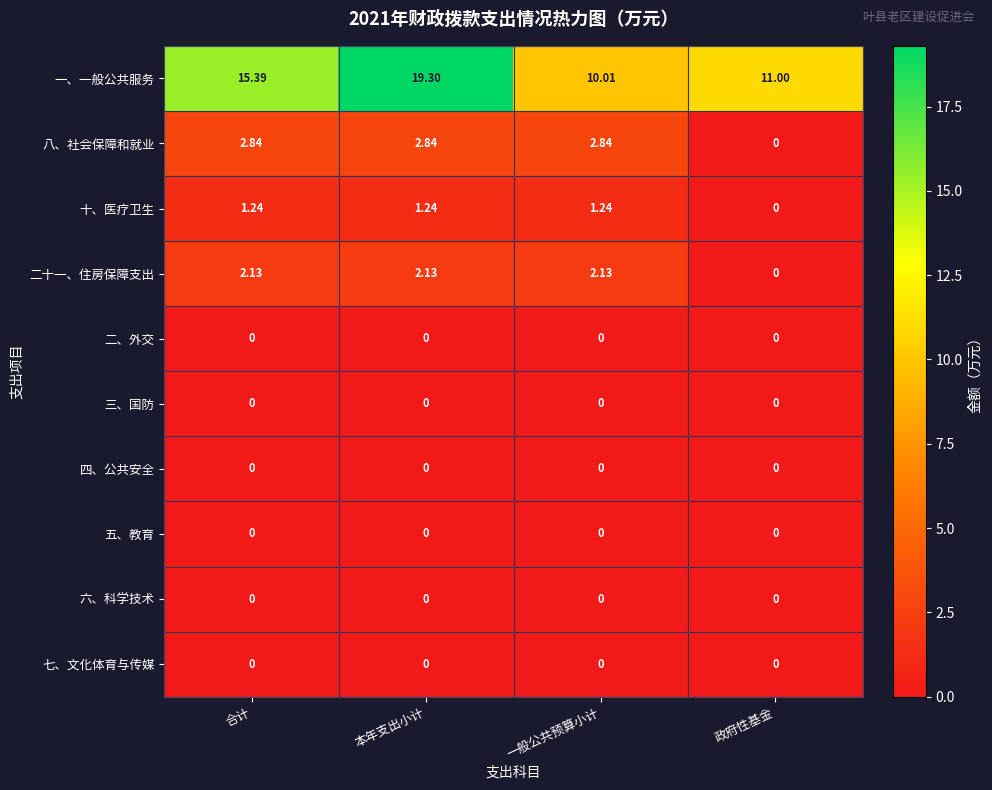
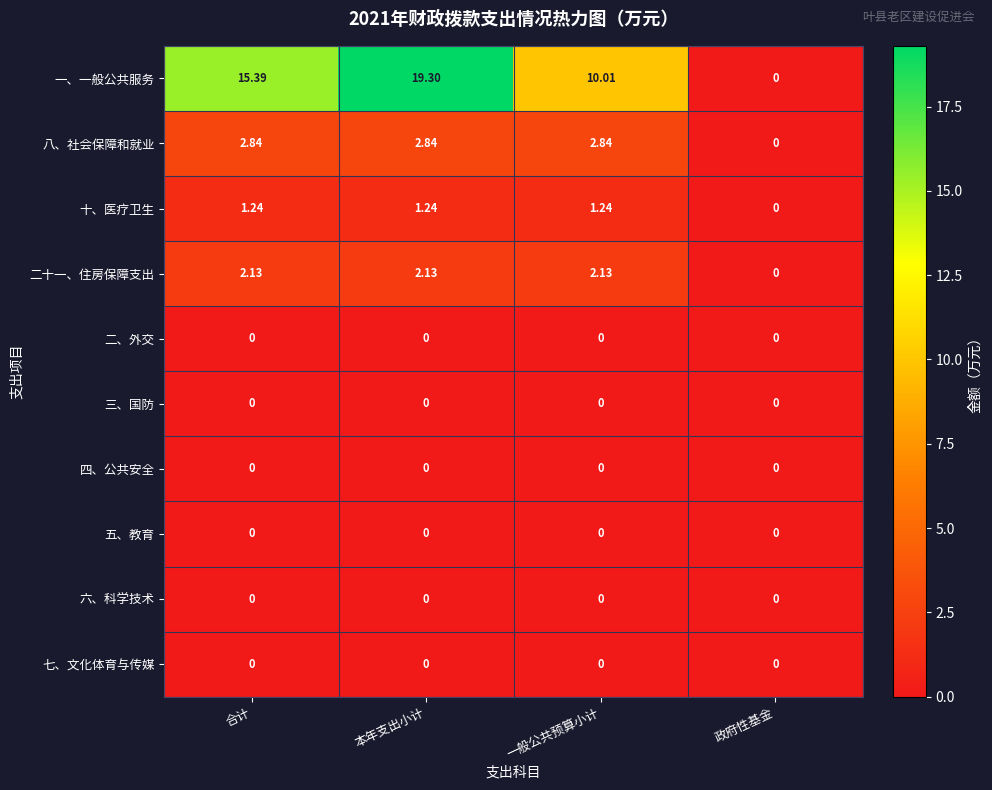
  {
    "一、一般公共服务": {
      "合计": 15.39,
      "本年支出小计": 19.30,
      "一般公共预算小计": 10.01,
-     "政府性基金": 11.00
+     "政府性基金": 0
    },
    "八、社会保障和就业": {
      "合计": 2.84,
      "本年支出小计": 2.84,
      "一般公共预算小计": 2.84,
      "政府性基金": 0
    },
    "十、医疗卫生": {
      "合计": 1.24,
      "本年支出小计": 1.24,
      "一般公共预算小计": 1.24,
      "政府性基金": 0
    },
    "二十一、住房保障支出": {
      "合计": 2.13,
      "本年支出小计": 2.13,
      "一般公共预算小计": 2.13,
      "政府性基金": 0
    },
    "二、外交": {
      "合计": 0,
      "本年支出小计": 0,
      "一般公共预算小计": 0,
      "政府性基金": 0
    },
    "三、国防": {
      "合计": 0,
      "本年支出小计": 0,
      "一般公共预算小计": 0,
      "政府性基金": 0
    },
    "四、公共安全": {
      "合计": 0,
      "本年支出小计": 0,
      "一般公共预算小计": 0,
      "政府性基金": 0
    },
    "五、教育": {
      "合计": 0,
      "本年支出小计": 0,
      "一般公共预算小计": 0,
      "政府性基金": 0
    },
    "六、科学技术": {
      "合计": 0,
      "本年支出小计": 0,
      "一般公共预算小计": 0,
      "政府性基金": 0
    },
    "七、文化体育与传媒": {
      "合计": 0,
      "本年支出小计": 0,
      "一般公共预算小计": 0,
      "政府性基金": 0
    }
  }
